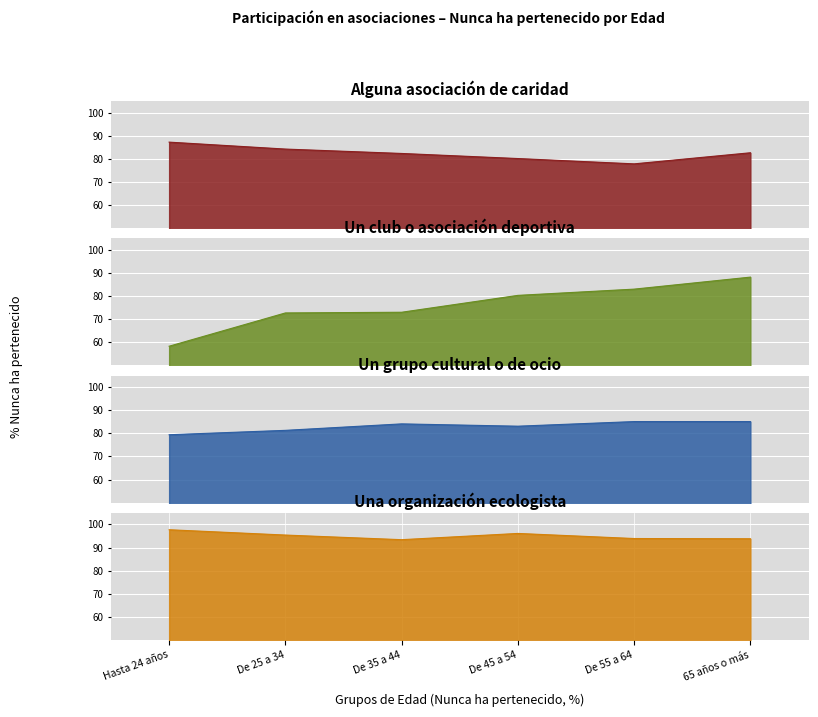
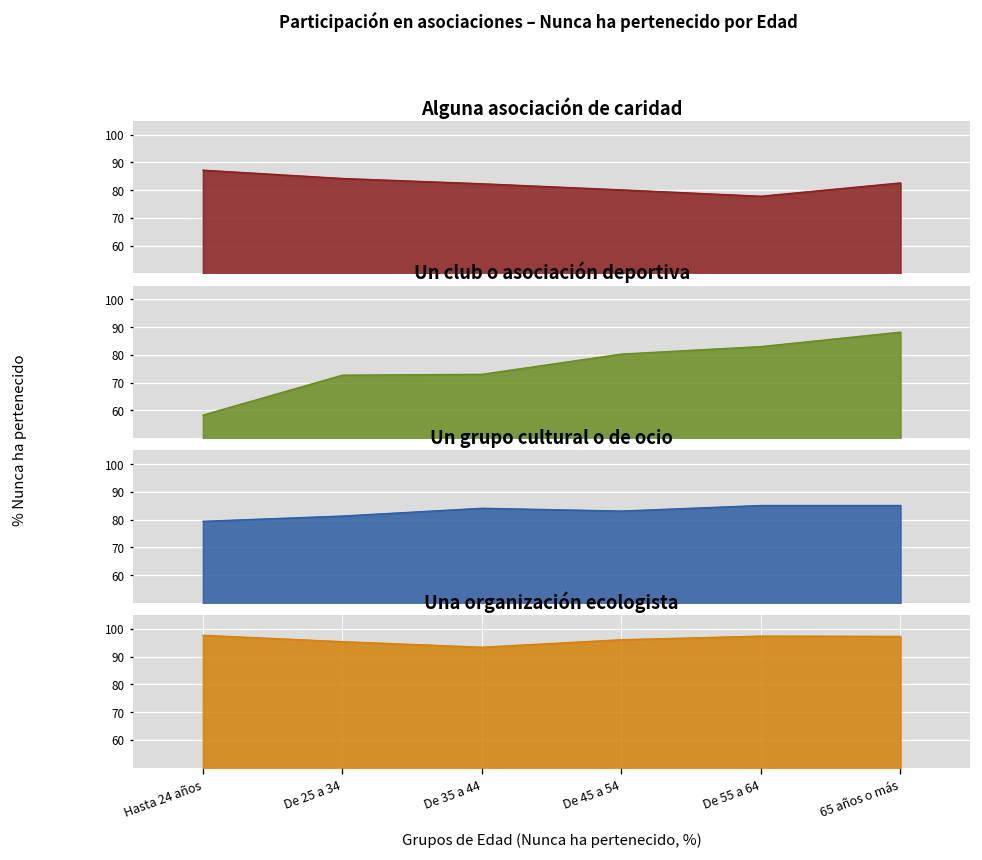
  {
    "Una organización ecologista": {
      "Hasta 24 años": 98,
      "De 25 a 34": 95,
      "De 35 a 44": 93,
      "De 45 a 54": 96,
-     "De 55 a 64": 94,
-     "65 años o más": 94
+     "De 55 a 64": 97,
+     "65 años o más": 97
    }
  }
